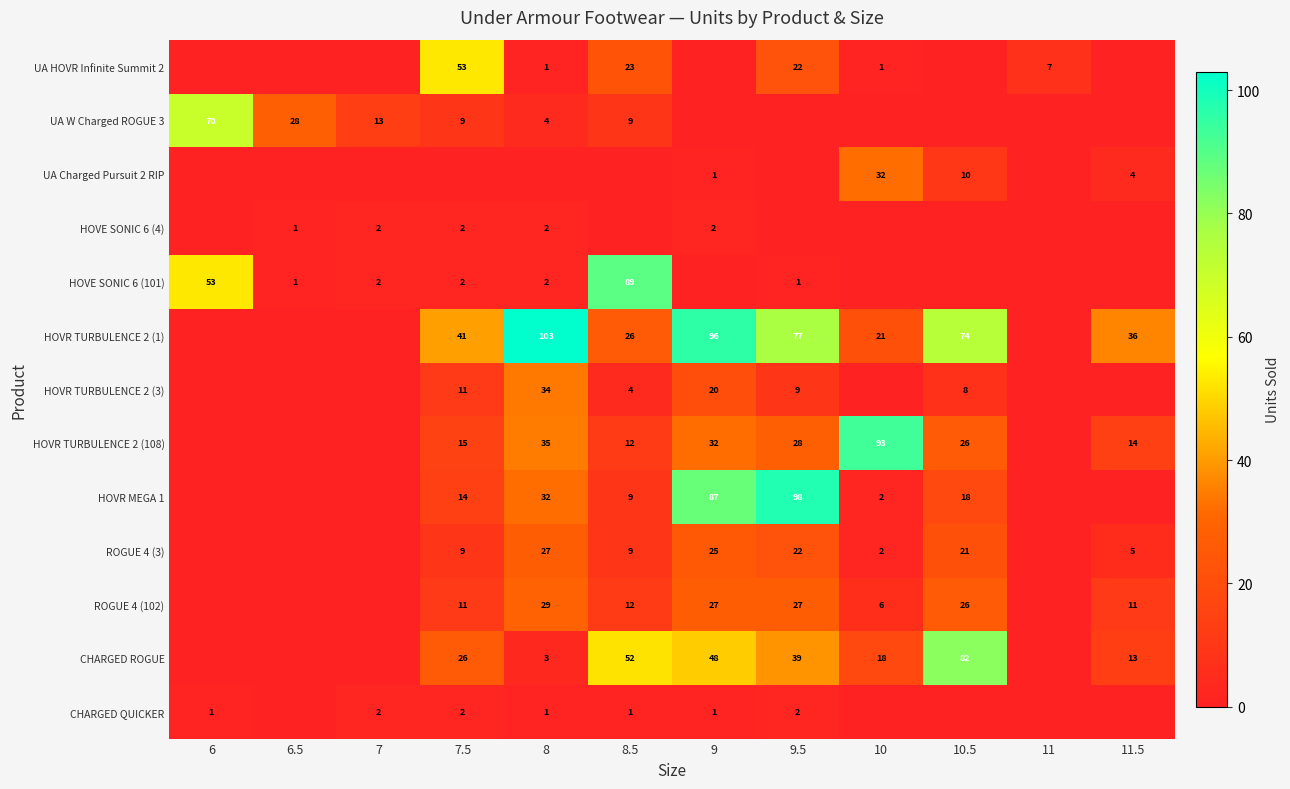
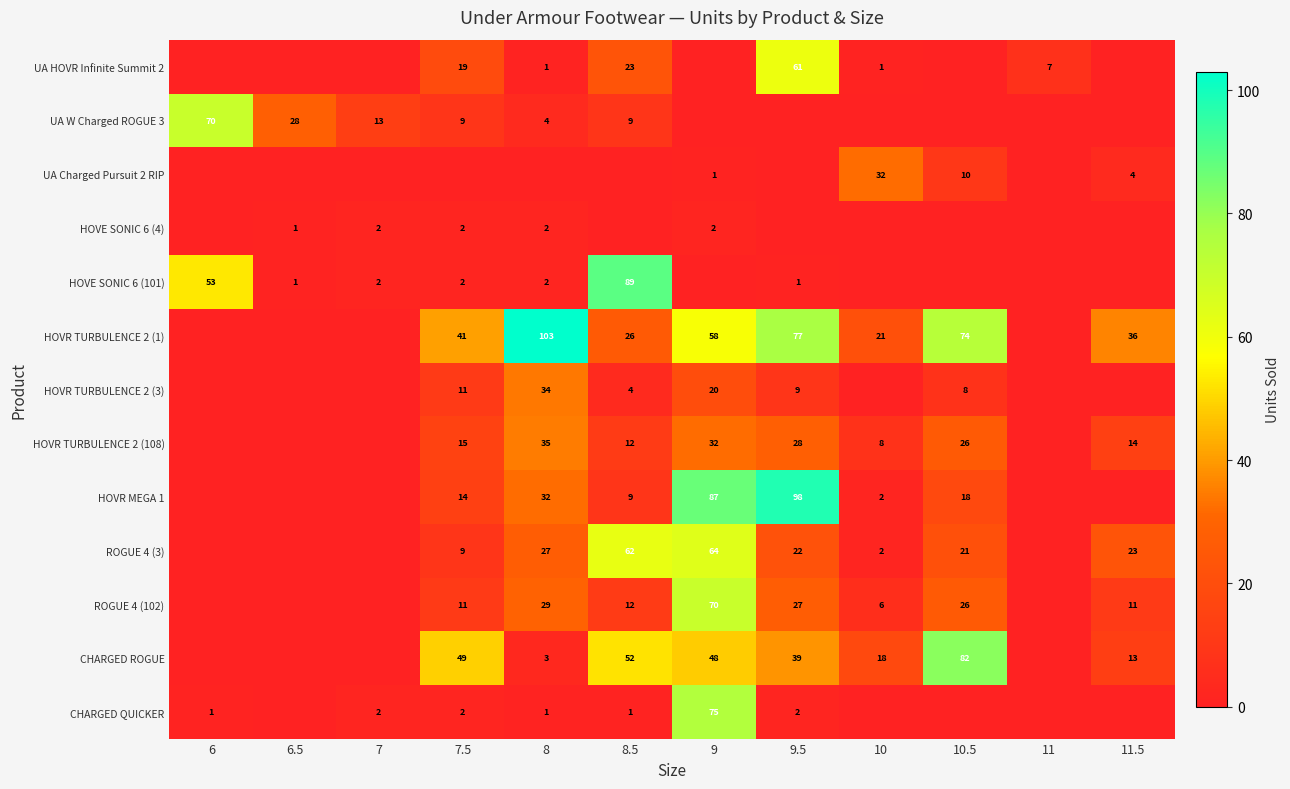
  {
    "UA HOVR Infinite Summit 2": {
-     "7.5": 53,
+     "7.5": 19,
      "8": 1,
      "8.5": 23,
-     "9.5": 22,
+     "9.5": 61,
      "10": 1,
      "11": 7
    },
    "UA W Charged ROGUE 3": {
      "6": 70,
      "6.5": 28,
      "7": 13,
      "7.5": 9,
      "8": 4,
      "8.5": 9
    },
    "UA Charged Pursuit 2 RIP": {
      "9": 1,
      "10": 32,
      "10.5": 10,
      "11.5": 4
    },
    "HOVE SONIC 6 (4)": {
      "6.5": 1,
      "7": 2,
      "7.5": 2,
      "8": 2,
      "9": 2
    },
    "HOVE SONIC 6 (101)": {
      "6": 53,
      "6.5": 1,
      "7": 2,
      "7.5": 2,
      "8": 2,
      "8.5": 89,
      "9.5": 1
    },
    "HOVR TURBULENCE 2 (1)": {
      "7.5": 41,
      "8": 103,
      "8.5": 26,
-     "9": 96,
+     "9": 58,
      "9.5": 77,
      "10": 21,
      "10.5": 74,
      "11.5": 36
    },
    "HOVR TURBULENCE 2 (3)": {
      "7.5": 11,
      "8": 34,
      "8.5": 4,
      "9": 20,
      "9.5": 9,
      "10.5": 8
    },
    "HOVR TURBULENCE 2 (108)": {
      "7.5": 15,
      "8": 35,
      "8.5": 12,
      "9": 32,
      "9.5": 28,
-     "10": 93,
+     "10": 8,
      "10.5": 26,
      "11.5": 14
    },
    "HOVR MEGA 1": {
      "7.5": 14,
      "8": 32,
      "8.5": 9,
      "9": 87,
      "9.5": 98,
      "10": 2,
      "10.5": 18
    },
    "ROGUE 4 (3)": {
      "7.5": 9,
      "8": 27,
-     "8.5": 9,
-     "9": 25,
+     "8.5": 62,
+     "9": 64,
      "9.5": 22,
      "10": 2,
      "10.5": 21,
-     "11.5": 5
+     "11.5": 23
    },
    "ROGUE 4 (102)": {
      "7.5": 11,
      "8": 29,
      "8.5": 12,
-     "9": 27,
+     "9": 70,
      "9.5": 27,
      "10": 6,
      "10.5": 26,
      "11.5": 11
    },
    "CHARGED ROGUE": {
-     "7.5": 26,
+     "7.5": 49,
      "8": 3,
      "8.5": 52,
      "9": 48,
      "9.5": 39,
      "10": 18,
      "10.5": 82,
      "11.5": 13
    },
    "CHARGED QUICKER": {
      "6": 1,
      "7": 2,
      "7.5": 2,
      "8": 1,
      "8.5": 1,
-     "9": 1,
+     "9": 75,
      "9.5": 2
    }
  }
